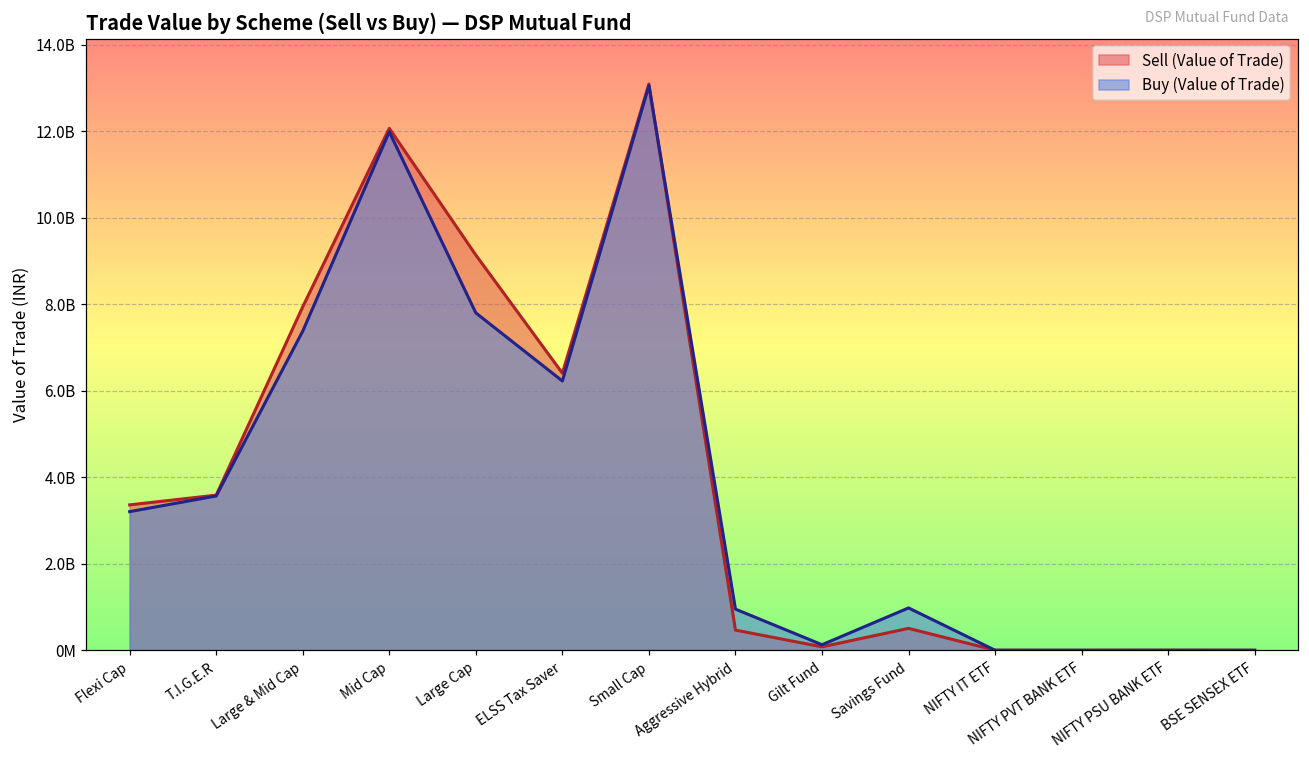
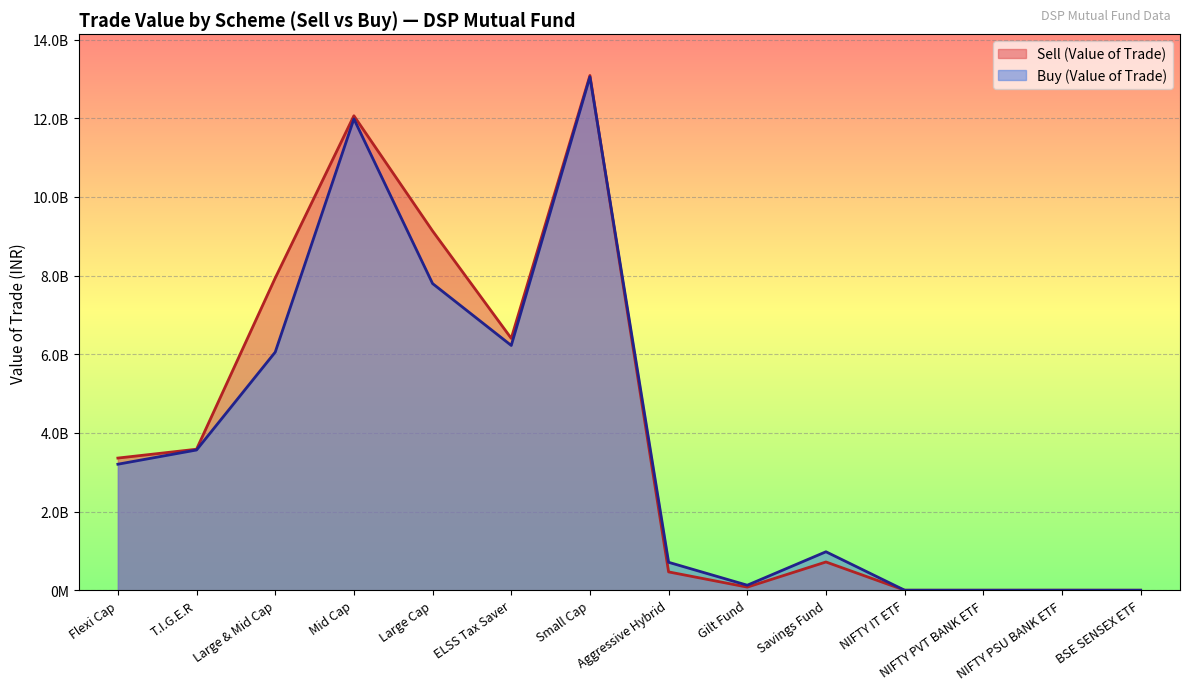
  {
    "Sell (Value of Trade)": {
      "Flexi Cap": 3400000000,
      "Large & Mid Cap": 7900000000,
      "Mid Cap": 12100000000,
      "Large Cap": 9100000000,
      "ELSS Tax Saver": 6400000000,
      "Aggressive Hybrid": 500000000,
-     "Savings Fund": 500000000
+     "Savings Fund": 700000000
    },
    "Buy (Value of Trade)": {
      "Flexi Cap": 3200000000,
-     "Large & Mid Cap": 7400000000,
+     "Large & Mid Cap": 6100000000,
      "Mid Cap": 12000000000,
      "Large Cap": 7800000000,
      "ELSS Tax Saver": 6200000000,
-     "Aggressive Hybrid": 1000000000,
+     "Aggressive Hybrid": 700000000,
      "Savings Fund": 1000000000
    }
  }
